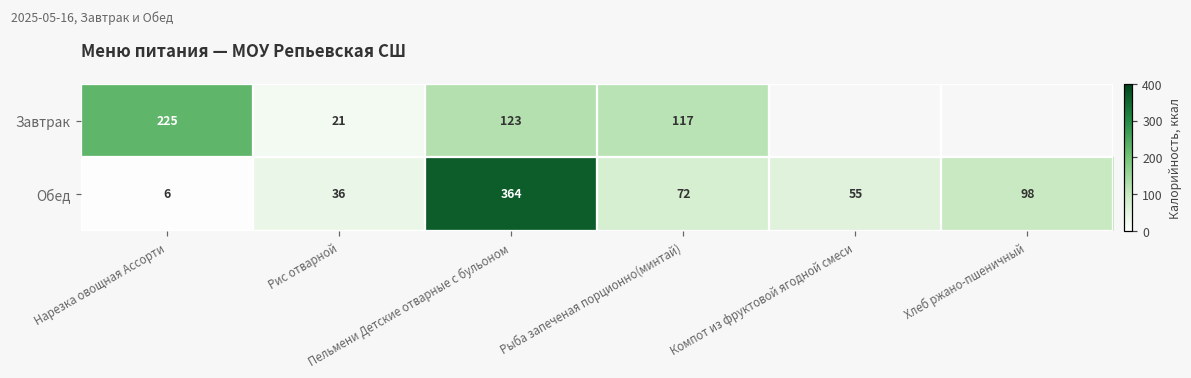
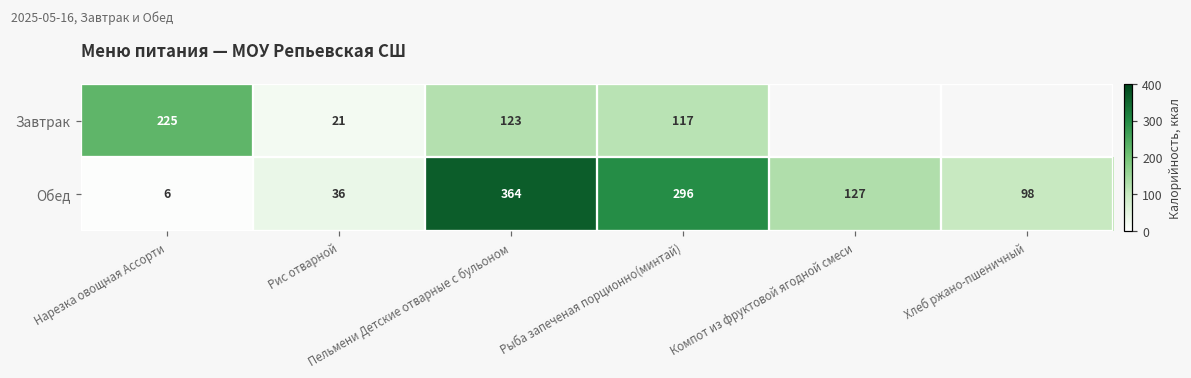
  {
    "Завтрак": {
      "Нарезка овощная Ассорти": 225,
      "Рис отварной": 21,
      "Пельмени Детские отварные с бульоном": 123,
      "Рыба запеченая порционно(минтай)": 117
    },
    "Обед": {
      "Нарезка овощная Ассорти": 6,
      "Рис отварной": 36,
      "Пельмени Детские отварные с бульоном": 364,
-     "Рыба запеченая порционно(минтай)": 72,
-     "Компот из фруктовой ягодной смеси": 55,
+     "Рыба запеченая порционно(минтай)": 296,
+     "Компот из фруктовой ягодной смеси": 127,
      "Хлеб ржано-пшеничный": 98
    }
  }
